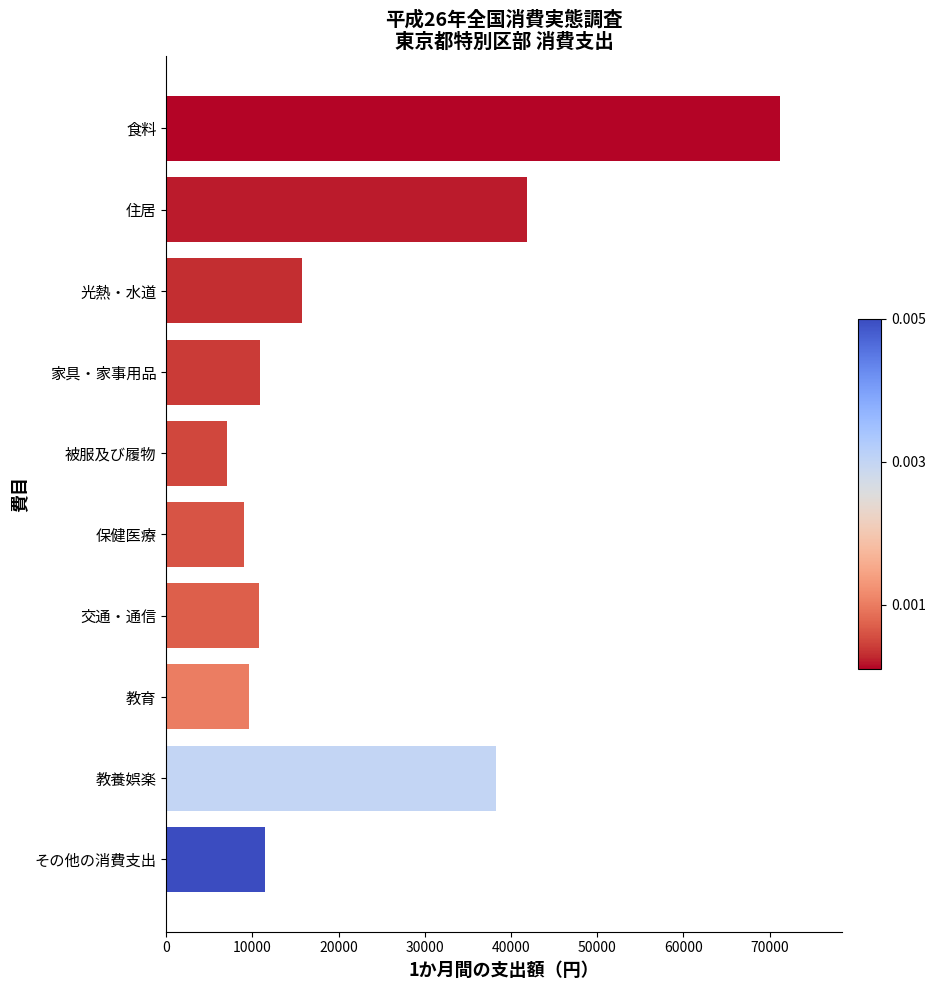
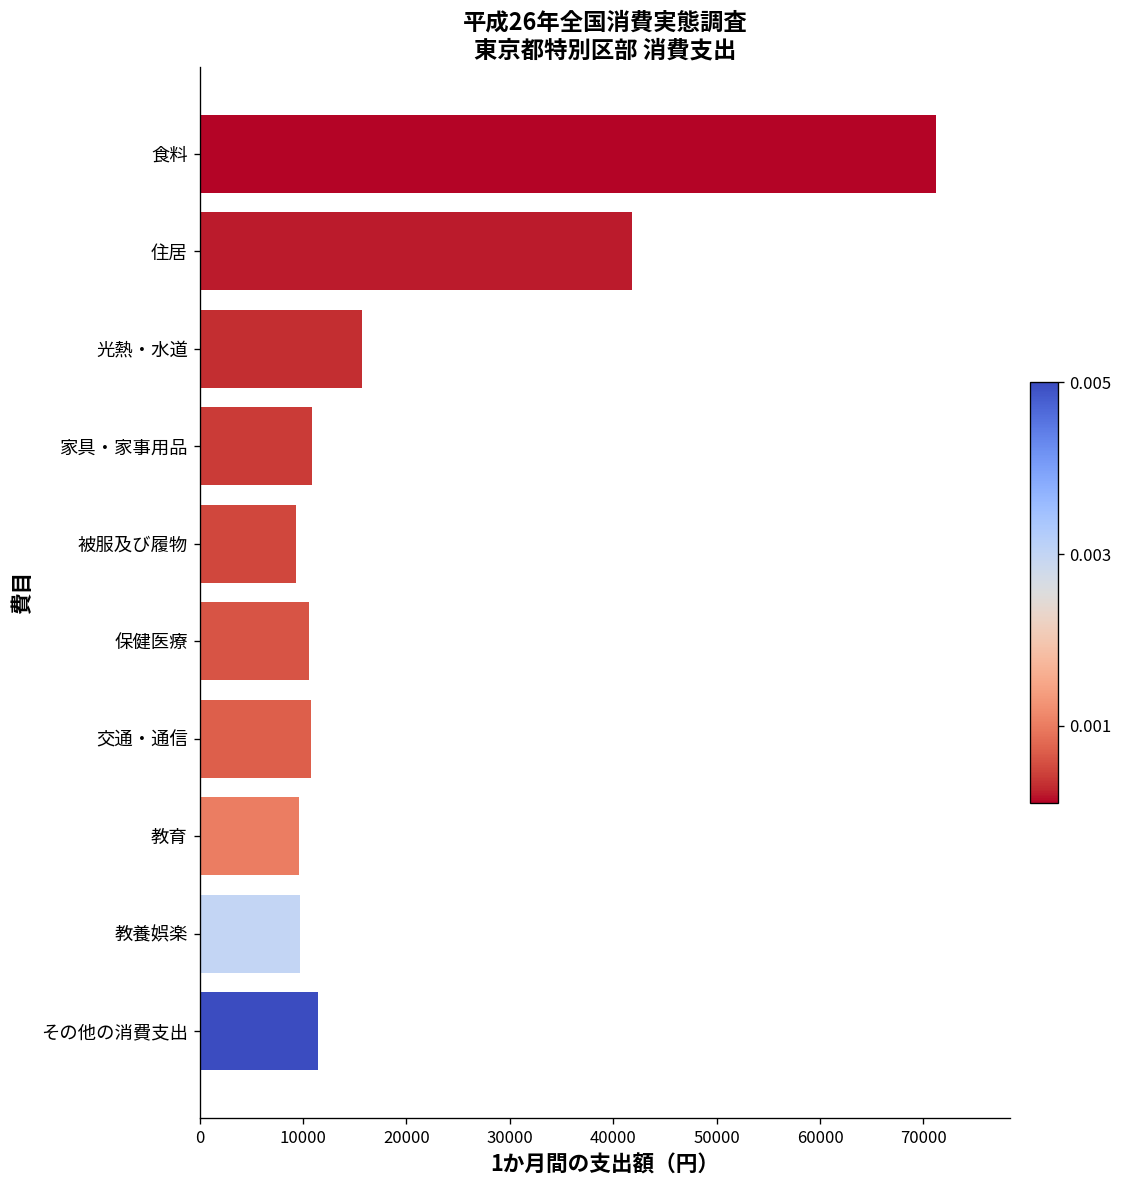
  {
    "食料": 71000,
    "住居": 42000,
    "光熱・水道": 16000,
    "家具・家事用品": 11000,
-   "被服及び履物": 7000,
-   "保健医療": 9000,
+   "被服及び履物": 9000,
+   "保健医療": 11000,
    "交通・通信": 11000,
    "教育": 10000,
-   "教養娯楽": 38000,
+   "教養娯楽": 10000,
    "その他の消費支出": 11000
  }
